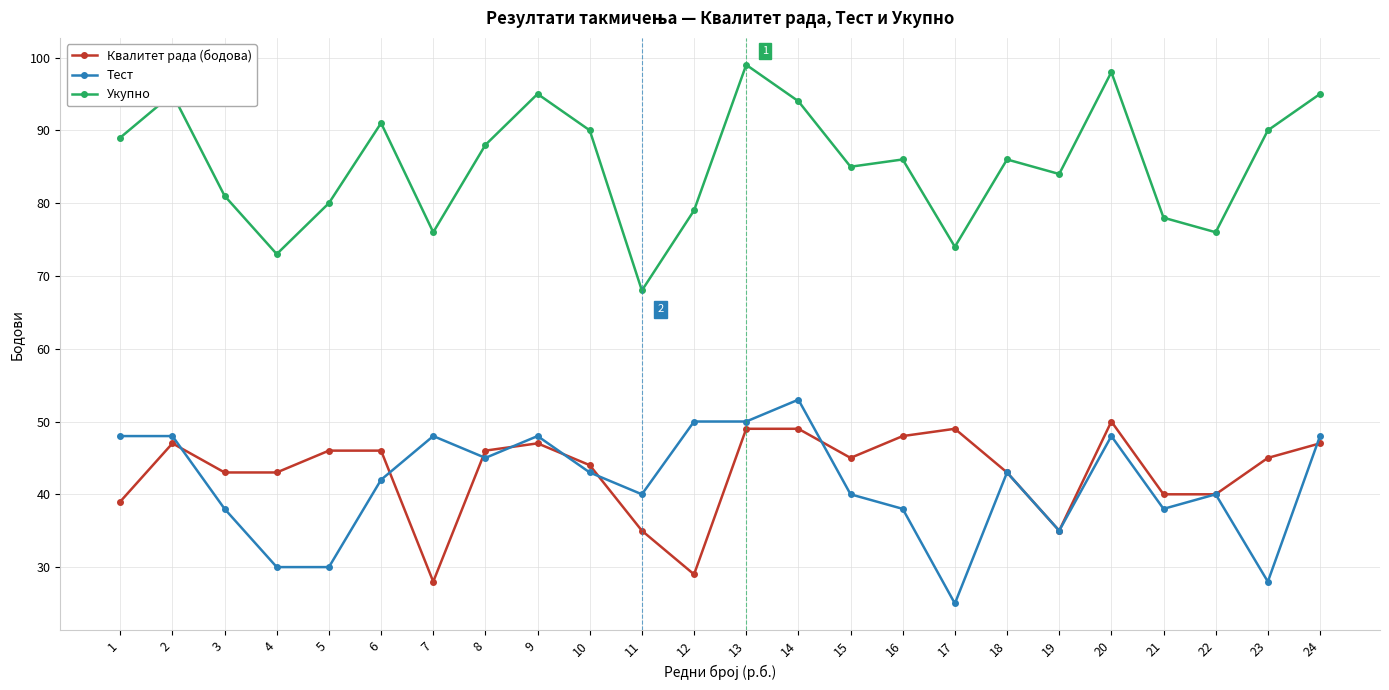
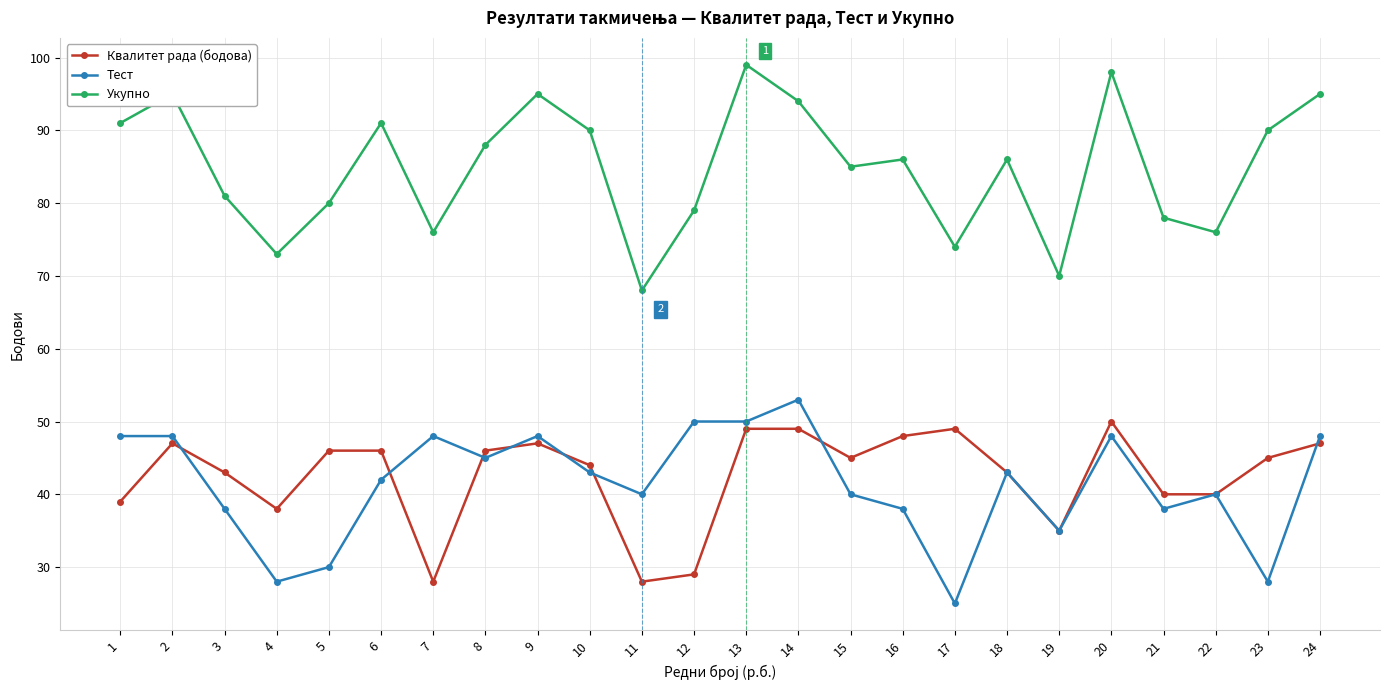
  {
    "Квалитет рада (бодова)": {
      "1": 39,
      "2": 47,
      "3": 43,
-     "4": 43,
+     "4": 38,
      "5": 46,
      "6": 46,
      "7": 28,
      "8": 46,
      "9": 47,
      "10": 44,
-     "11": 35,
+     "11": 28,
      "12": 29,
      "13": 49,
      "14": 49,
      "15": 45,
      "16": 48,
      "17": 49,
      "20": 50,
      "21": 40,
      "23": 45,
      "24": 47
    },
    "Тест": {
      "1": 48,
      "2": 48,
      "3": 38,
-     "4": 30,
+     "4": 28,
      "5": 30,
      "6": 42,
      "7": 48,
      "8": 45,
      "9": 48,
      "10": 43,
      "11": 40,
      "12": 50,
      "13": 50,
      "14": 53,
      "15": 40,
      "16": 38,
      "17": 25,
      "20": 48,
      "21": 38,
      "23": 28,
      "24": 48
    },
    "Укупно": {
-     "1": 89,
+     "1": 91,
      "3": 81,
      "4": 73,
      "5": 80,
      "6": 91,
      "7": 76,
      "8": 88,
      "9": 95,
      "10": 90,
      "12": 79,
      "14": 94,
      "15": 85,
      "16": 86,
      "17": 74,
      "18": 86,
-     "19": 84,
+     "19": 70,
      "20": 98,
      "21": 78,
      "22": 76,
      "23": 90,
      "24": 95
    }
  }
